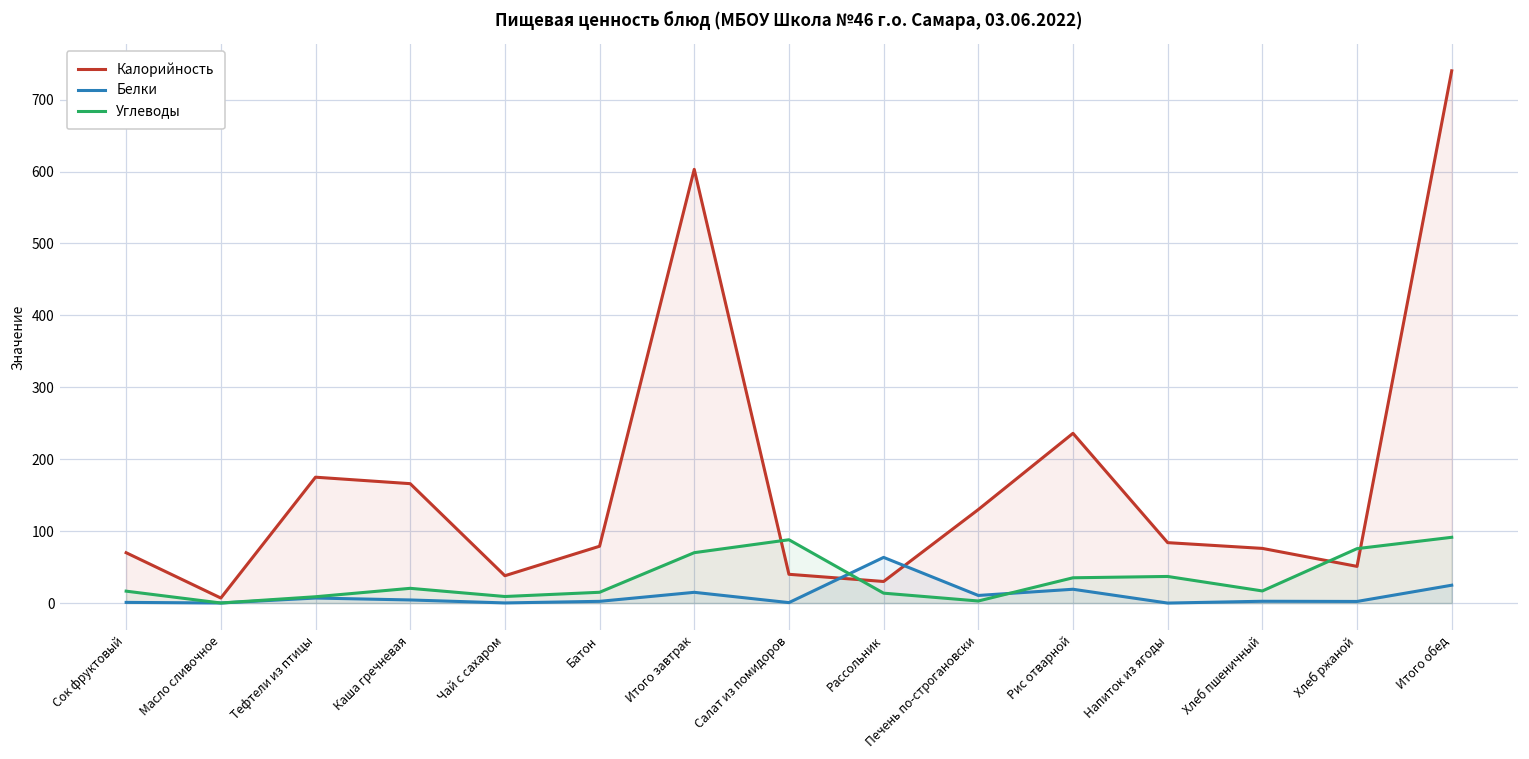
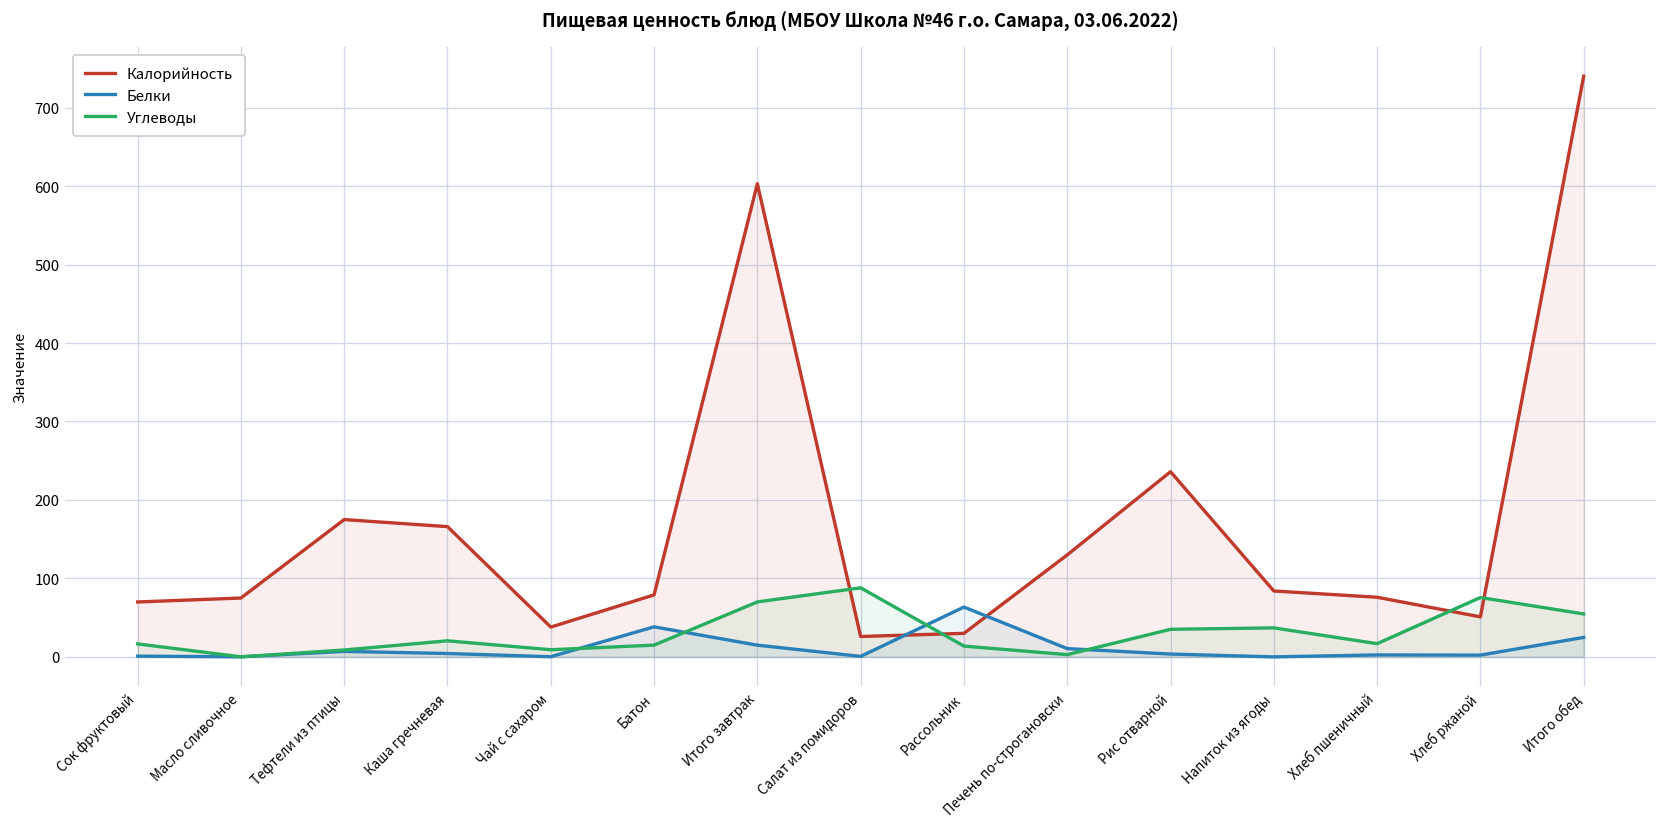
  {
    "Калорийность": {
      "Сок фруктовый": 70,
-     "Масло сливочное": 10,
+     "Масло сливочное": 80,
      "Тефтели из птицы": 180,
      "Каша гречневая": 170,
      "Чай с сахаром": 40,
      "Батон": 80,
      "Итого завтрак": 600,
-     "Салат из помидоров": 40,
+     "Салат из помидоров": 30,
      "Рассольник": 30,
      "Печень по-строгановски": 130,
      "Рис отварной": 240,
      "Напиток из ягоды": 80,
      "Хлеб пшеничный": 80,
      "Хлеб ржаной": 50,
      "Итого обед": 740
    },
    "Белки": {
      "Сок фруктовый": 0,
      "Каша гречневая": 0,
      "Чай с сахаром": 0,
-     "Батон": 0,
+     "Батон": 40,
      "Итого завтрак": 10,
      "Салат из помидоров": 0,
      "Рассольник": 60,
      "Печень по-строгановски": 10,
-     "Рис отварной": 20,
+     "Рис отварной": 0,
      "Напиток из ягоды": 0,
      "Хлеб пшеничный": 0,
      "Хлеб ржаной": 0,
      "Итого обед": 20
    },
    "Углеводы": {
      "Сок фруктовый": 20,
      "Каша гречневая": 20,
      "Чай с сахаром": 10,
      "Батон": 20,
      "Итого завтрак": 70,
      "Салат из помидоров": 90,
      "Рассольник": 10,
      "Печень по-строгановски": 0,
      "Рис отварной": 40,
      "Напиток из ягоды": 40,
      "Хлеб пшеничный": 20,
      "Хлеб ржаной": 80,
-     "Итого обед": 90
+     "Итого обед": 50
    }
  }
